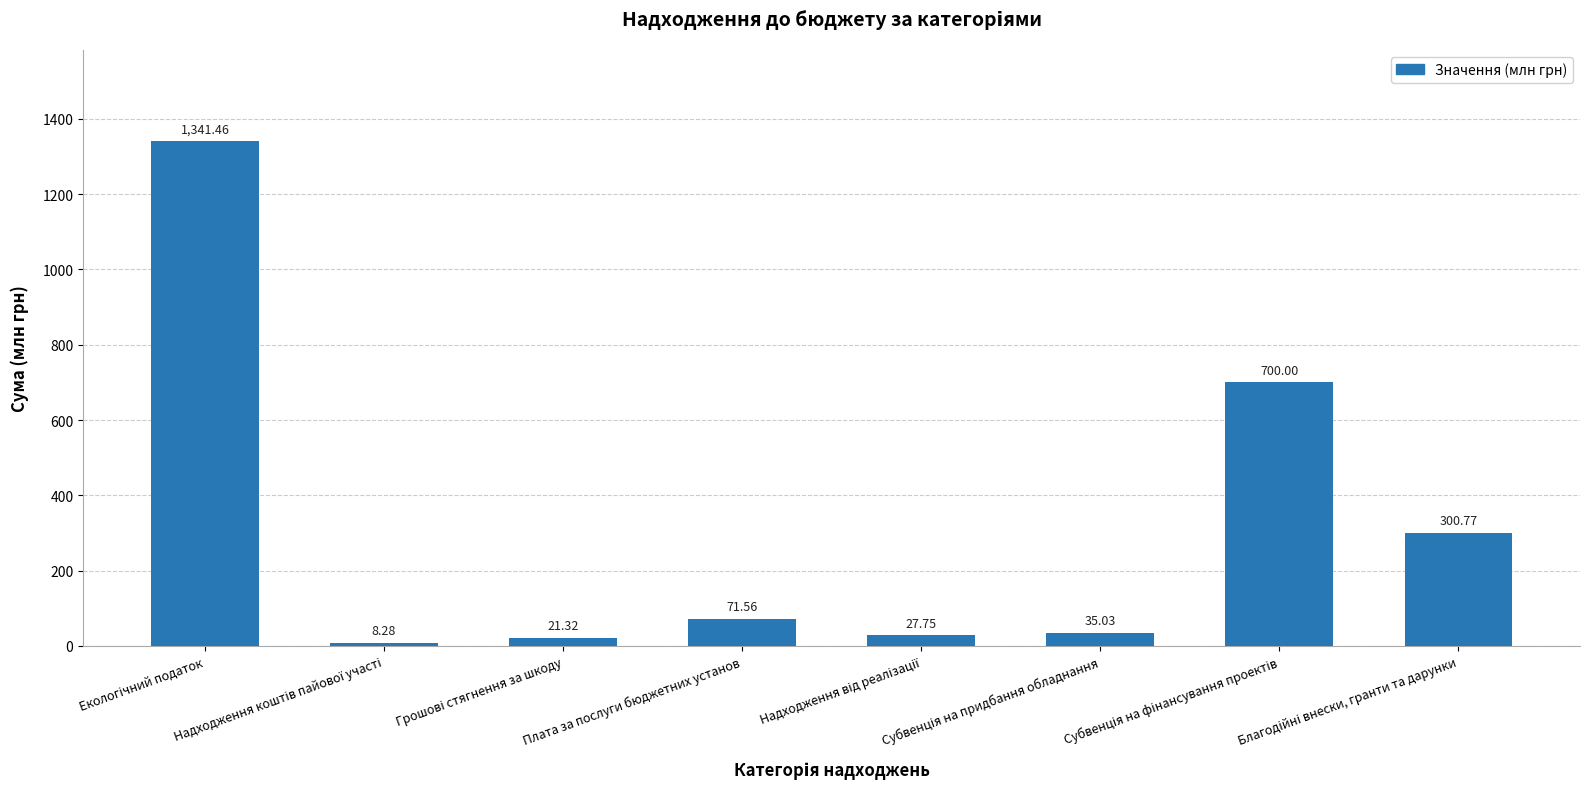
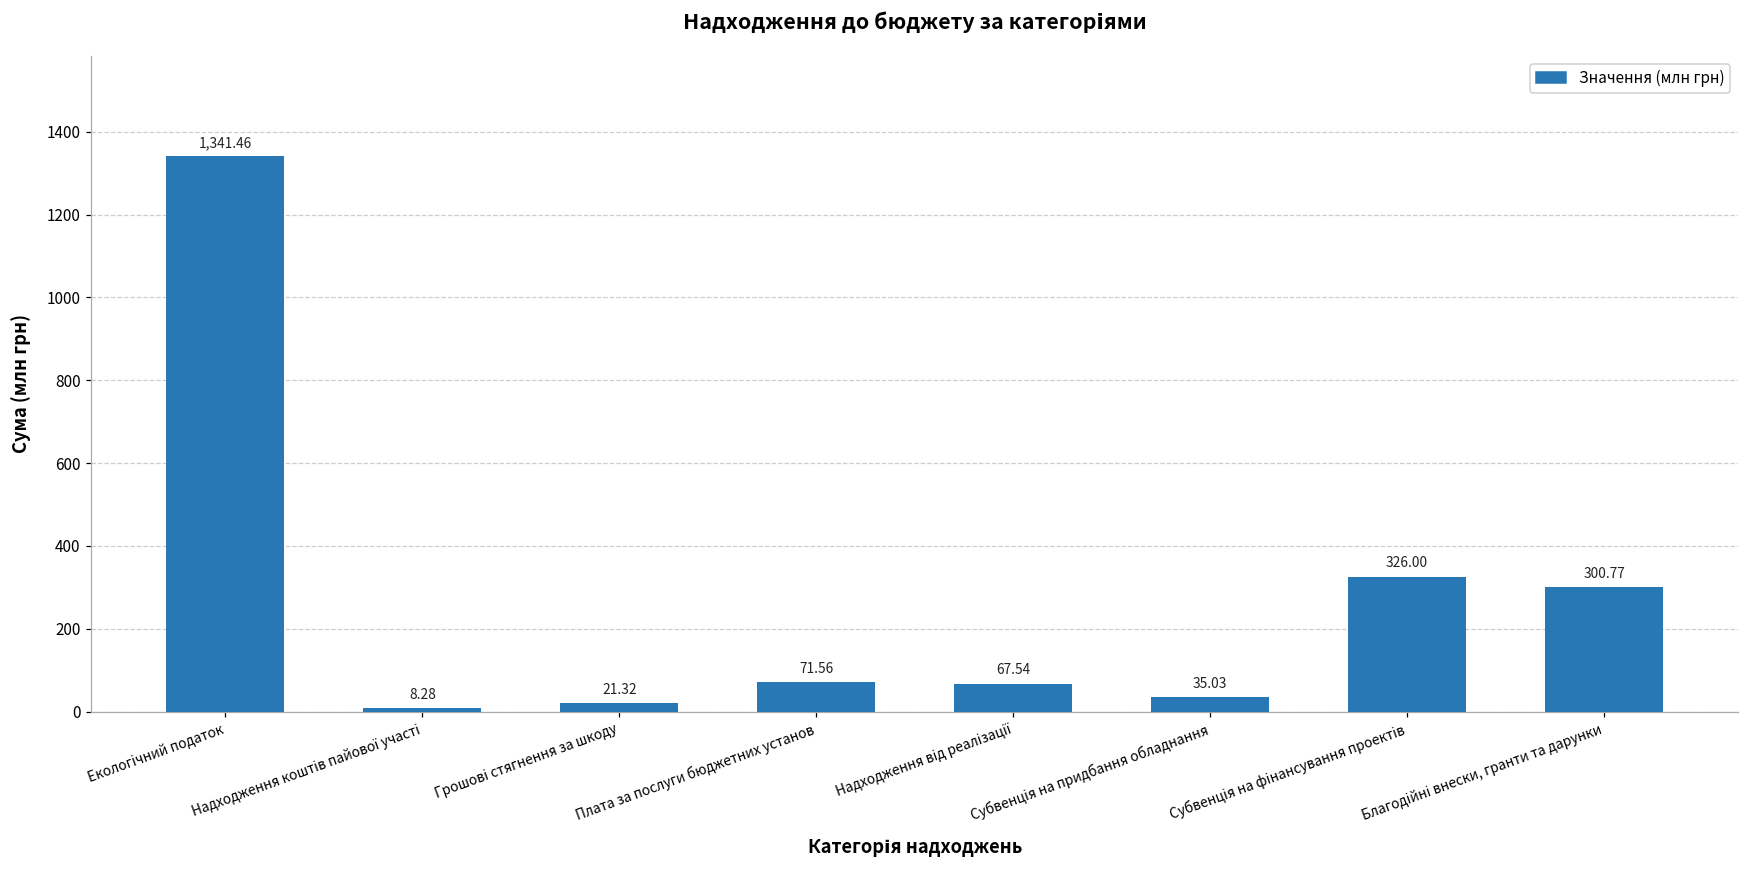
  {
    "Екологічний податок": "1,341.46",
    "Надходження коштів пайової участі": "8.28",
    "Грошові стягнення за шкоду": "21.32",
    "Плата за послуги бюджетних установ": "71.56",
-   "Надходження від реалізації": "27.75",
+   "Надходження від реалізації": "67.54",
    "Субвенція на придбання обладнання": "35.03",
-   "Субвенція на фінансування проектів": "700.00",
+   "Субвенція на фінансування проектів": "326.00",
    "Благодійні внески, гранти та дарунки": "300.77"
  }
